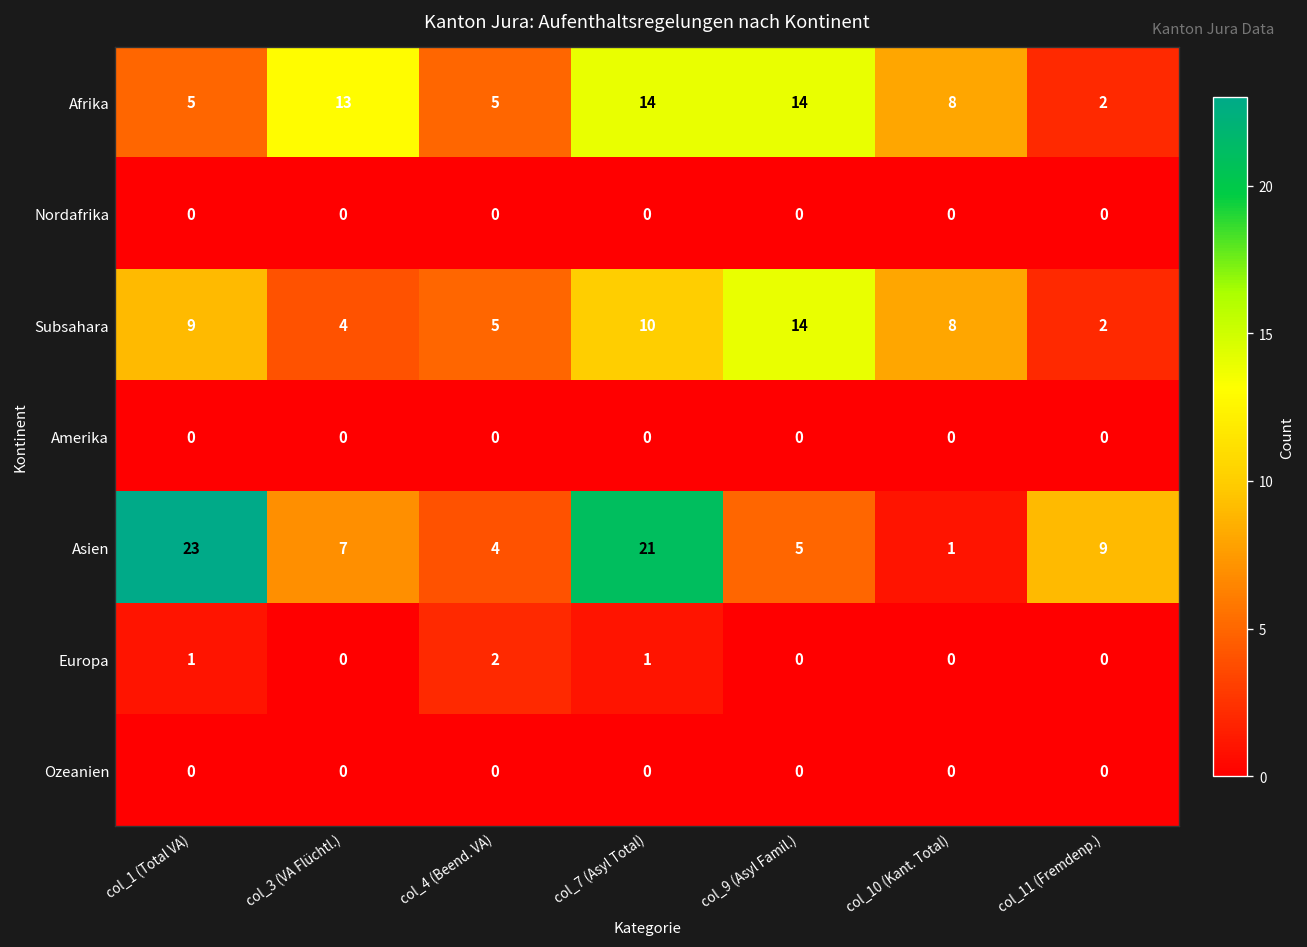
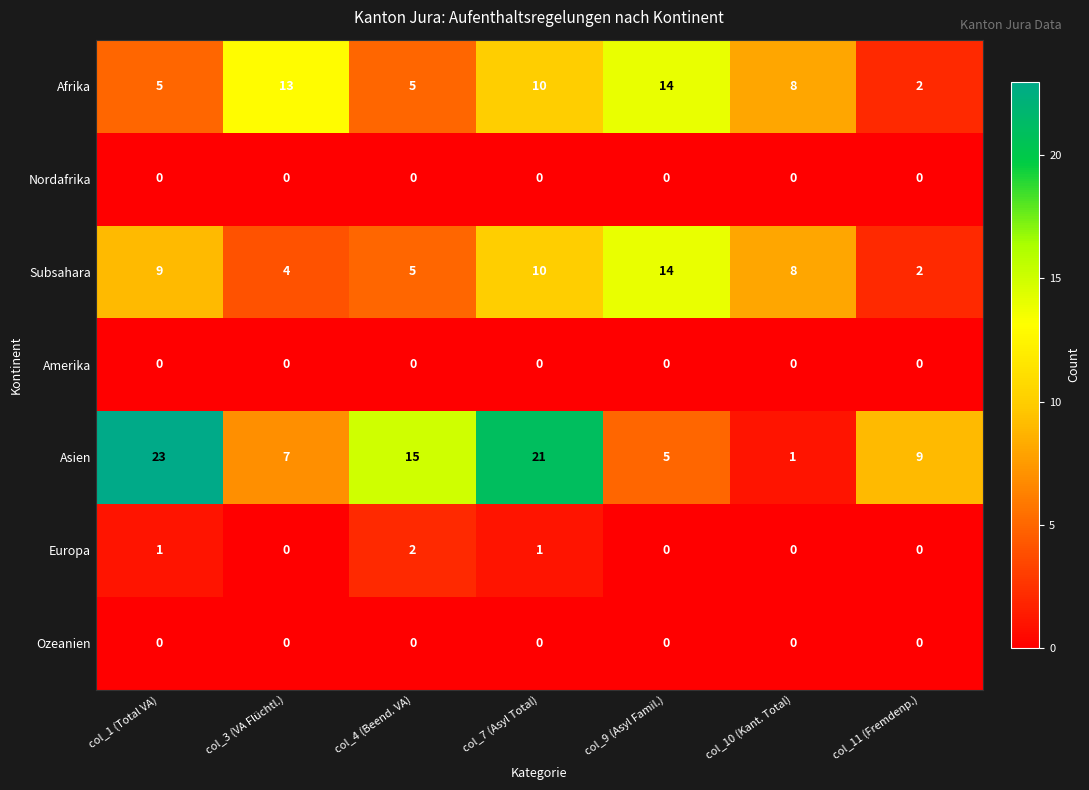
  {
    "Afrika": {
      "col_1 (Total VA)": 5,
      "col_3 (VA Flüchtl.)": 13,
      "col_4 (Beend. VA)": 5,
-     "col_7 (Asyl Total)": 14,
+     "col_7 (Asyl Total)": 10,
      "col_9 (Asyl Famil.)": 14,
      "col_10 (Kant. Total)": 8,
      "col_11 (Fremdenp.)": 2
    },
    "Nordafrika": {
      "col_1 (Total VA)": 0,
      "col_3 (VA Flüchtl.)": 0,
      "col_4 (Beend. VA)": 0,
      "col_7 (Asyl Total)": 0,
      "col_9 (Asyl Famil.)": 0,
      "col_10 (Kant. Total)": 0,
      "col_11 (Fremdenp.)": 0
    },
    "Subsahara": {
      "col_1 (Total VA)": 9,
      "col_3 (VA Flüchtl.)": 4,
      "col_4 (Beend. VA)": 5,
      "col_7 (Asyl Total)": 10,
      "col_9 (Asyl Famil.)": 14,
      "col_10 (Kant. Total)": 8,
      "col_11 (Fremdenp.)": 2
    },
    "Amerika": {
      "col_1 (Total VA)": 0,
      "col_3 (VA Flüchtl.)": 0,
      "col_4 (Beend. VA)": 0,
      "col_7 (Asyl Total)": 0,
      "col_9 (Asyl Famil.)": 0,
      "col_10 (Kant. Total)": 0,
      "col_11 (Fremdenp.)": 0
    },
    "Asien": {
      "col_1 (Total VA)": 23,
      "col_3 (VA Flüchtl.)": 7,
-     "col_4 (Beend. VA)": 4,
+     "col_4 (Beend. VA)": 15,
      "col_7 (Asyl Total)": 21,
      "col_9 (Asyl Famil.)": 5,
      "col_10 (Kant. Total)": 1,
      "col_11 (Fremdenp.)": 9
    },
    "Europa": {
      "col_1 (Total VA)": 1,
      "col_3 (VA Flüchtl.)": 0,
      "col_4 (Beend. VA)": 2,
      "col_7 (Asyl Total)": 1,
      "col_9 (Asyl Famil.)": 0,
      "col_10 (Kant. Total)": 0,
      "col_11 (Fremdenp.)": 0
    },
    "Ozeanien": {
      "col_1 (Total VA)": 0,
      "col_3 (VA Flüchtl.)": 0,
      "col_4 (Beend. VA)": 0,
      "col_7 (Asyl Total)": 0,
      "col_9 (Asyl Famil.)": 0,
      "col_10 (Kant. Total)": 0,
      "col_11 (Fremdenp.)": 0
    }
  }
